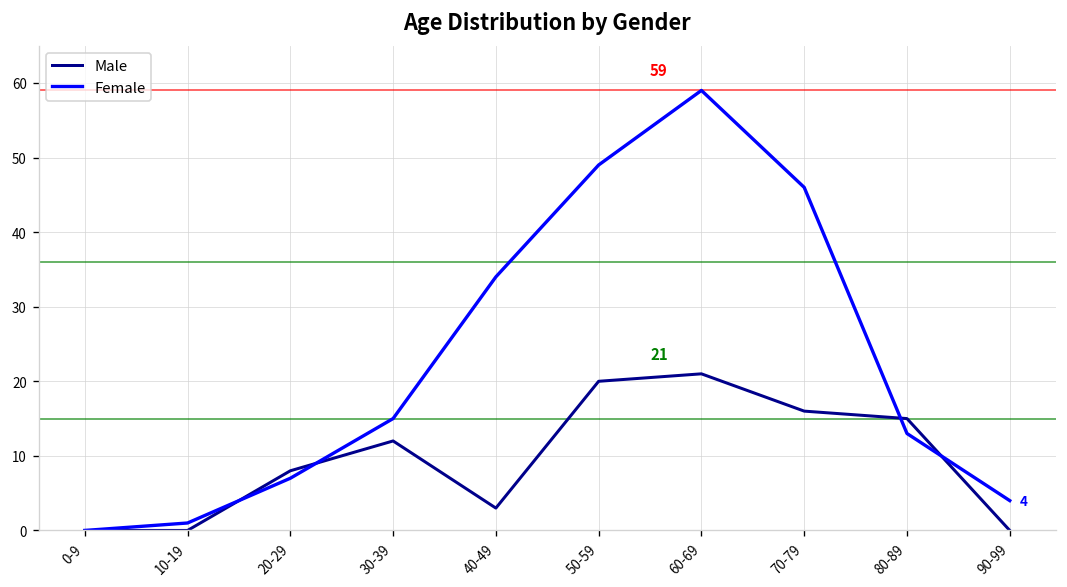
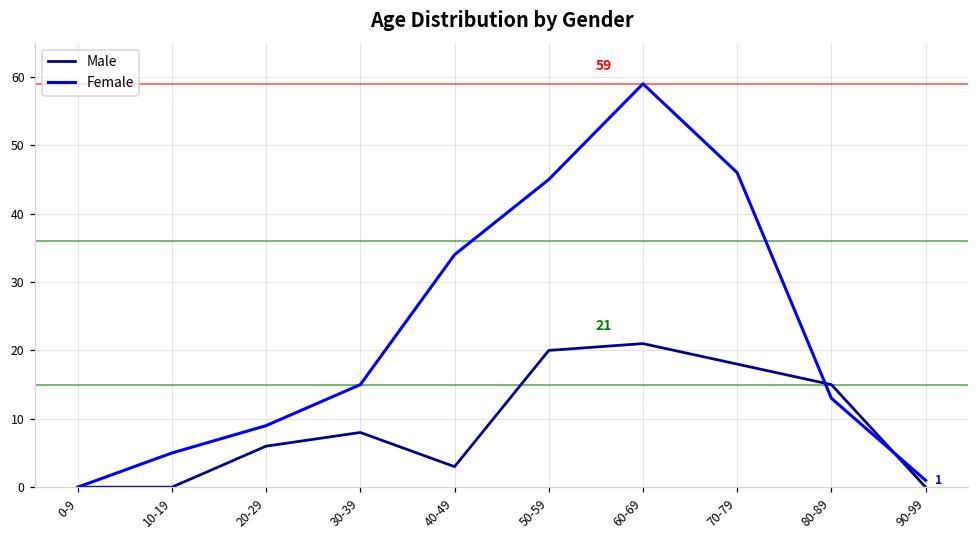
  {
    "Male": {
      "10-19": 0,
-     "20-29": 8,
-     "30-39": 12,
+     "20-29": 6,
+     "30-39": 8,
      "40-49": 3,
      "50-59": 20,
-     "70-79": 16,
+     "70-79": 18,
      "80-89": 15
    },
    "Female": {
-     "10-19": 1,
-     "20-29": 7,
-     "50-59": 49,
-     "90-99": 4
+     "10-19": 5,
+     "20-29": 9,
+     "50-59": 45,
+     "90-99": 1
    }
  }
